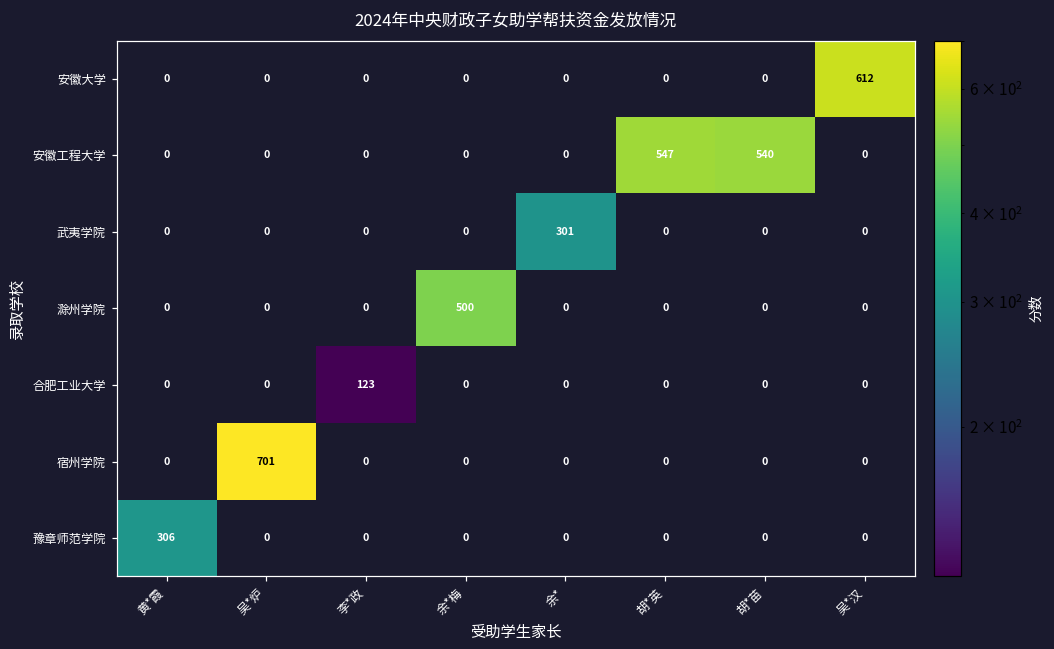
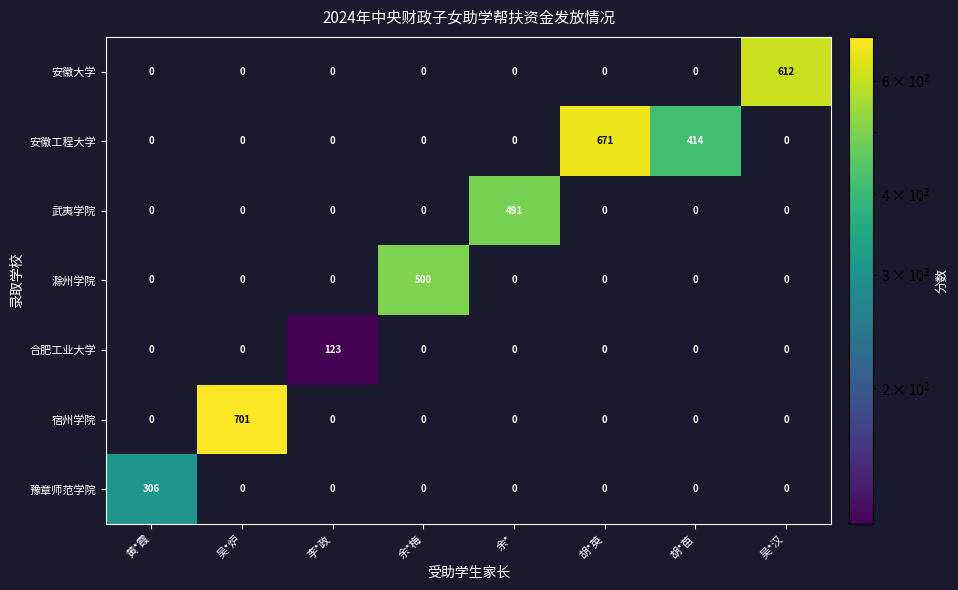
  {
    "安徽大学": {
      "黄*霞": 0,
      "吴*炉": 0,
      "李*政": 0,
      "余*梅": 0,
      "余*": 0,
      "胡*英": 0,
      "胡*苗": 0,
      "吴*汉": 612
    },
    "安徽工程大学": {
      "黄*霞": 0,
      "吴*炉": 0,
      "李*政": 0,
      "余*梅": 0,
      "余*": 0,
-     "胡*英": 547,
-     "胡*苗": 540,
+     "胡*英": 671,
+     "胡*苗": 414,
      "吴*汉": 0
    },
    "武夷学院": {
      "黄*霞": 0,
      "吴*炉": 0,
      "李*政": 0,
      "余*梅": 0,
-     "余*": 301,
+     "余*": 491,
      "胡*英": 0,
      "胡*苗": 0,
      "吴*汉": 0
    },
    "滁州学院": {
      "黄*霞": 0,
      "吴*炉": 0,
      "李*政": 0,
      "余*梅": 500,
      "余*": 0,
      "胡*英": 0,
      "胡*苗": 0,
      "吴*汉": 0
    },
    "合肥工业大学": {
      "黄*霞": 0,
      "吴*炉": 0,
      "李*政": 123,
      "余*梅": 0,
      "余*": 0,
      "胡*英": 0,
      "胡*苗": 0,
      "吴*汉": 0
    },
    "宿州学院": {
      "黄*霞": 0,
      "吴*炉": 701,
      "李*政": 0,
      "余*梅": 0,
      "余*": 0,
      "胡*英": 0,
      "胡*苗": 0,
      "吴*汉": 0
    },
    "豫章师范学院": {
      "黄*霞": 306,
      "吴*炉": 0,
      "李*政": 0,
      "余*梅": 0,
      "余*": 0,
      "胡*英": 0,
      "胡*苗": 0,
      "吴*汉": 0
    }
  }
